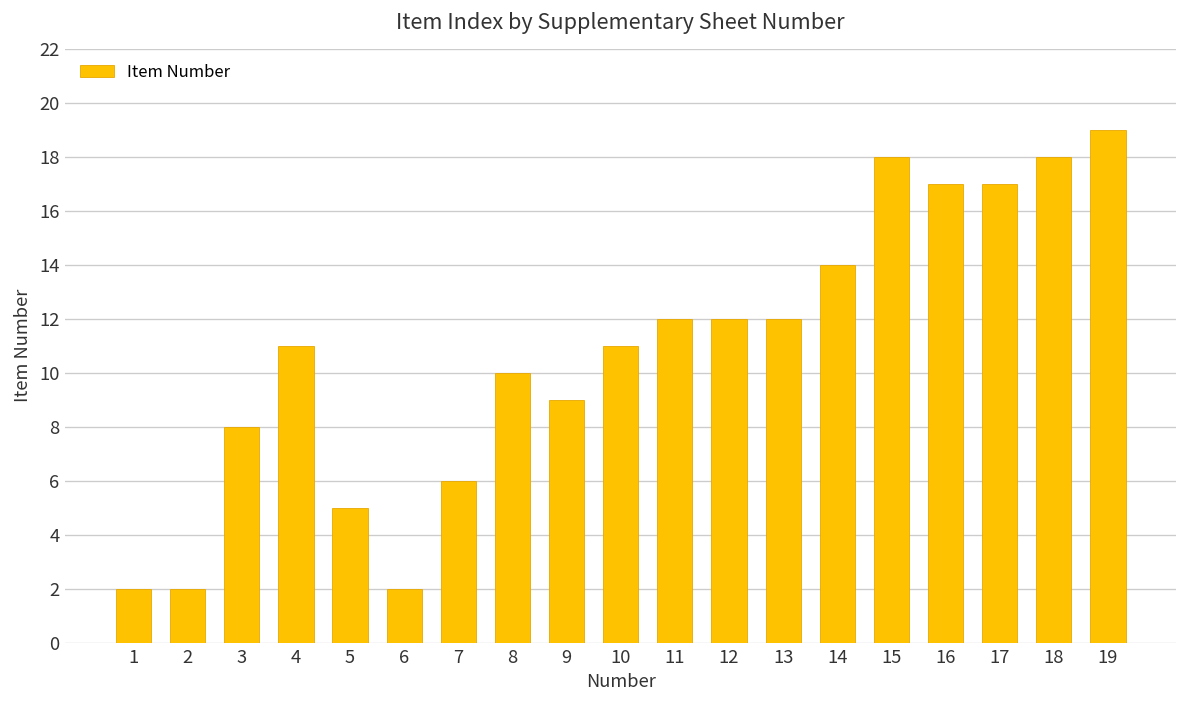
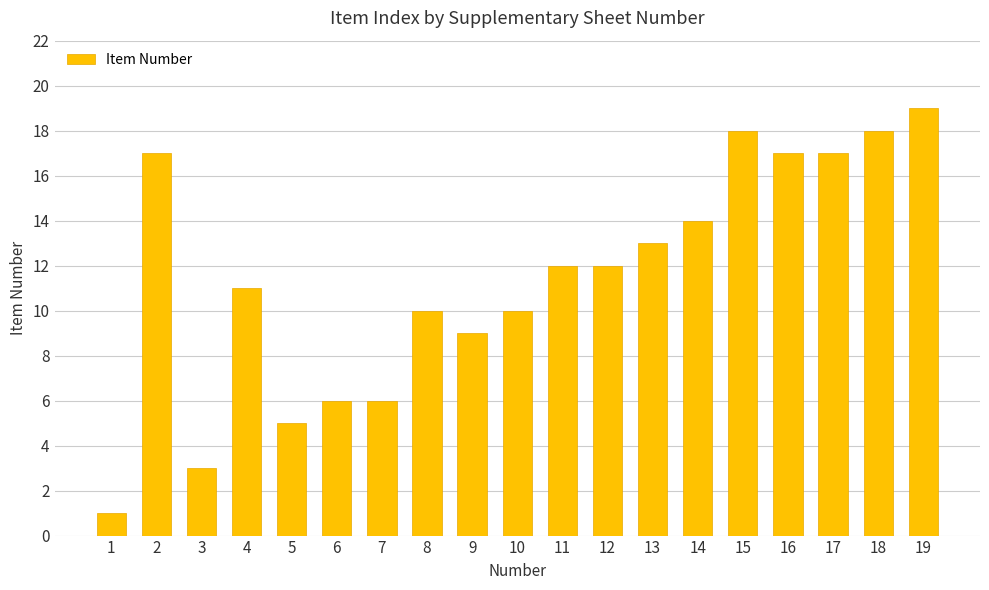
  {
-   "1": 2,
-   "2": 2,
-   "3": 8,
+   "1": 1,
+   "2": 17,
+   "3": 3,
    "4": 11,
    "5": 5,
-   "6": 2,
+   "6": 6,
    "7": 6,
    "8": 10,
    "9": 9,
-   "10": 11,
+   "10": 10,
    "11": 12,
    "12": 12,
-   "13": 12,
+   "13": 13,
    "14": 14,
    "15": 18,
    "16": 17,
    "17": 17,
    "18": 18,
    "19": 19
  }
